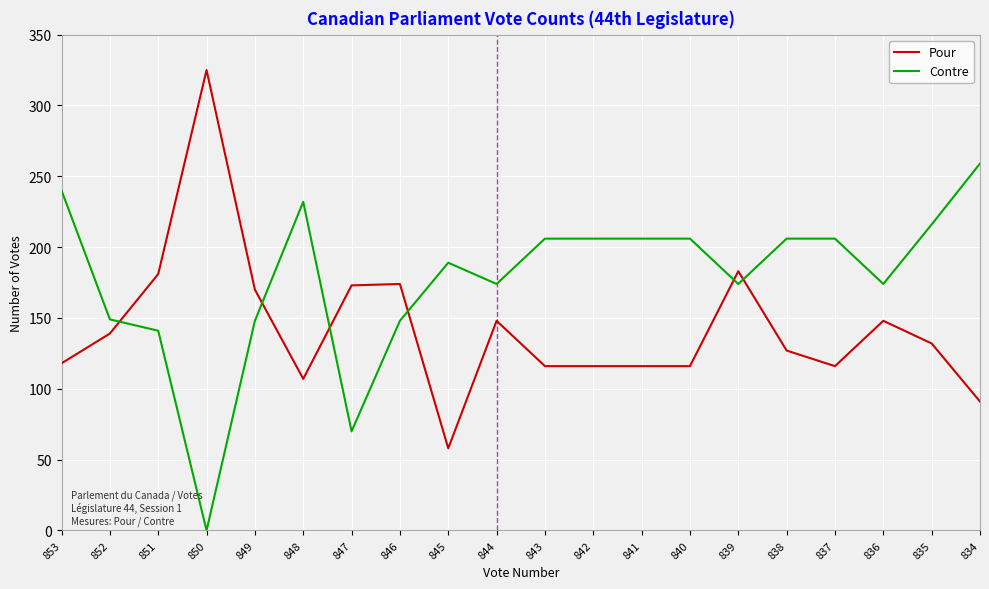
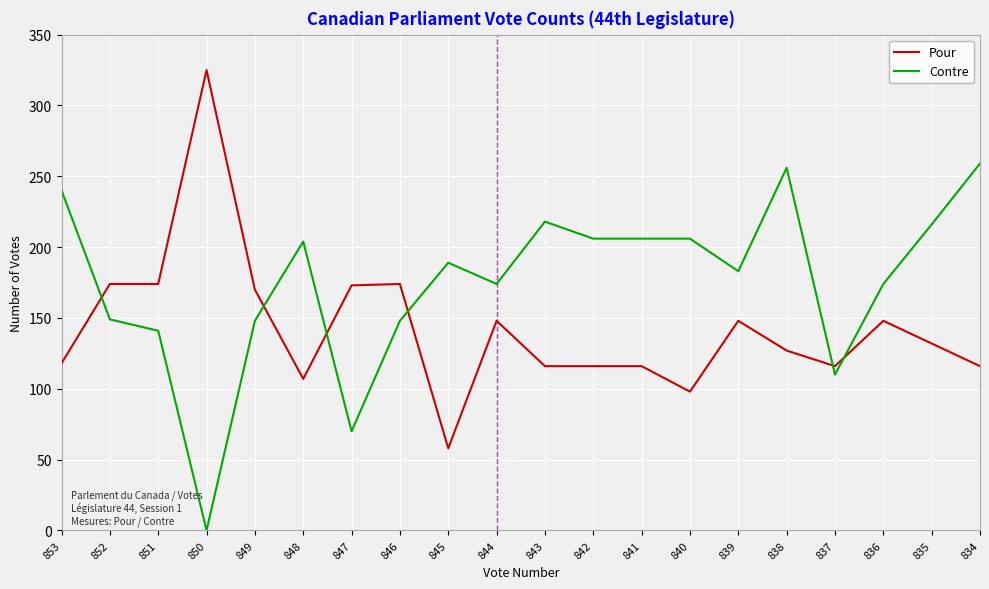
  {
    "Pour": {
      "853": 118,
-     "852": 139,
-     "851": 181,
+     "852": 174,
+     "851": 174,
      "850": 325,
      "849": 170,
      "848": 107,
      "847": 173,
      "846": 174,
      "845": 58,
      "844": 148,
      "843": 116,
      "842": 116,
      "841": 116,
-     "840": 116,
-     "839": 183,
+     "840": 98,
+     "839": 148,
      "838": 127,
      "837": 116,
      "836": 148,
      "835": 132,
-     "834": 91
+     "834": 116
    },
    "Contre": {
      "853": 240,
      "852": 149,
      "851": 141,
      "849": 148,
-     "848": 232,
+     "848": 204,
      "847": 70,
      "846": 148,
      "845": 189,
      "844": 174,
-     "843": 206,
+     "843": 218,
      "842": 206,
      "841": 206,
      "840": 206,
-     "839": 174,
-     "838": 206,
-     "837": 206,
+     "839": 183,
+     "838": 256,
+     "837": 110,
      "836": 174,
      "835": 216,
      "834": 259
    }
  }
